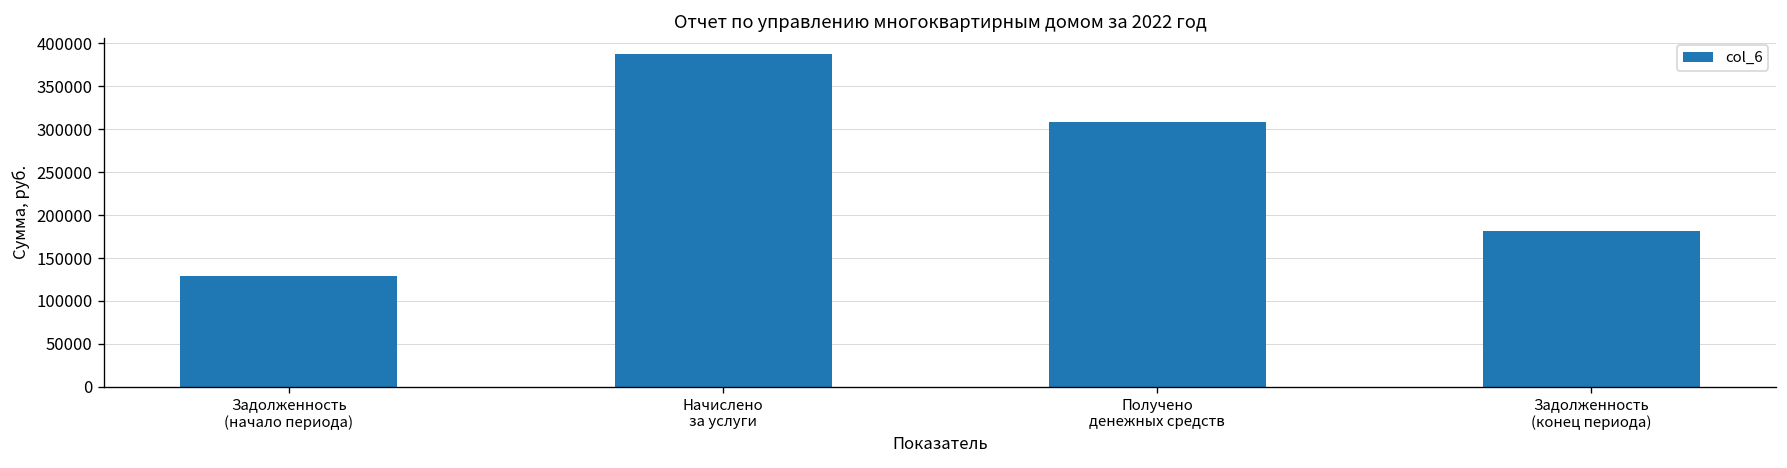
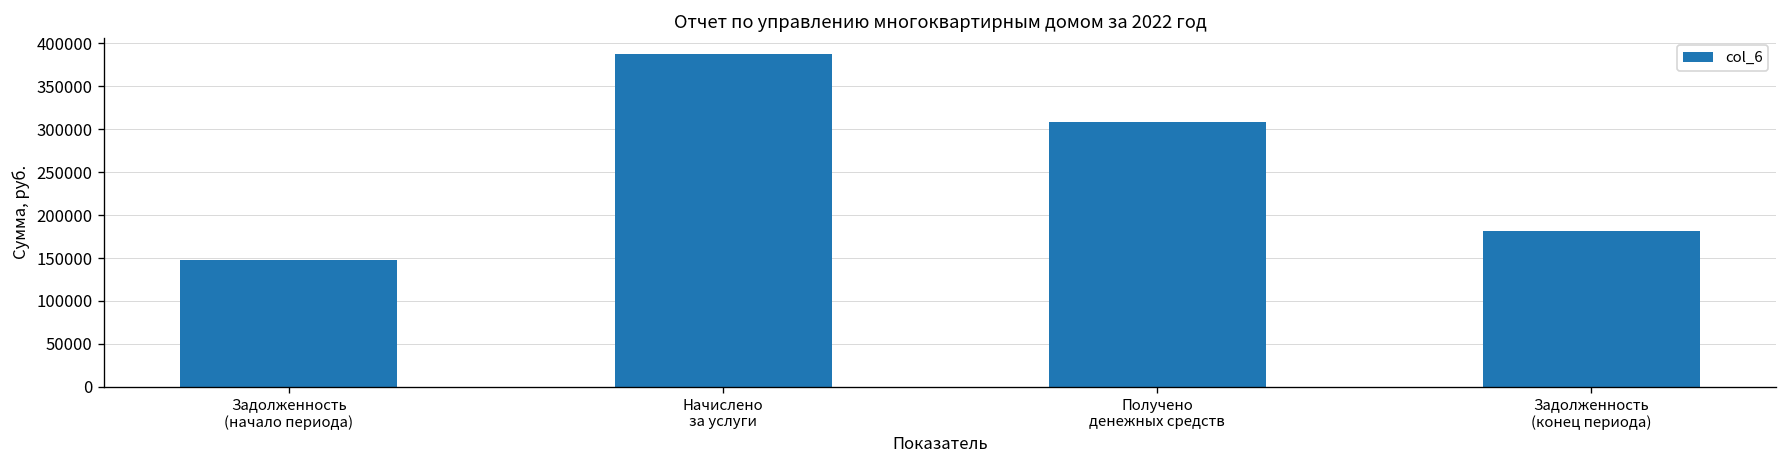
  {
-   "Задолженность (начало периода)": 130000,
+   "Задолженность (начало периода)": 150000,
    "Начислено за услуги": 390000,
    "Получено денежных средств": 310000,
    "Задолженность (конец периода)": 180000
  }
